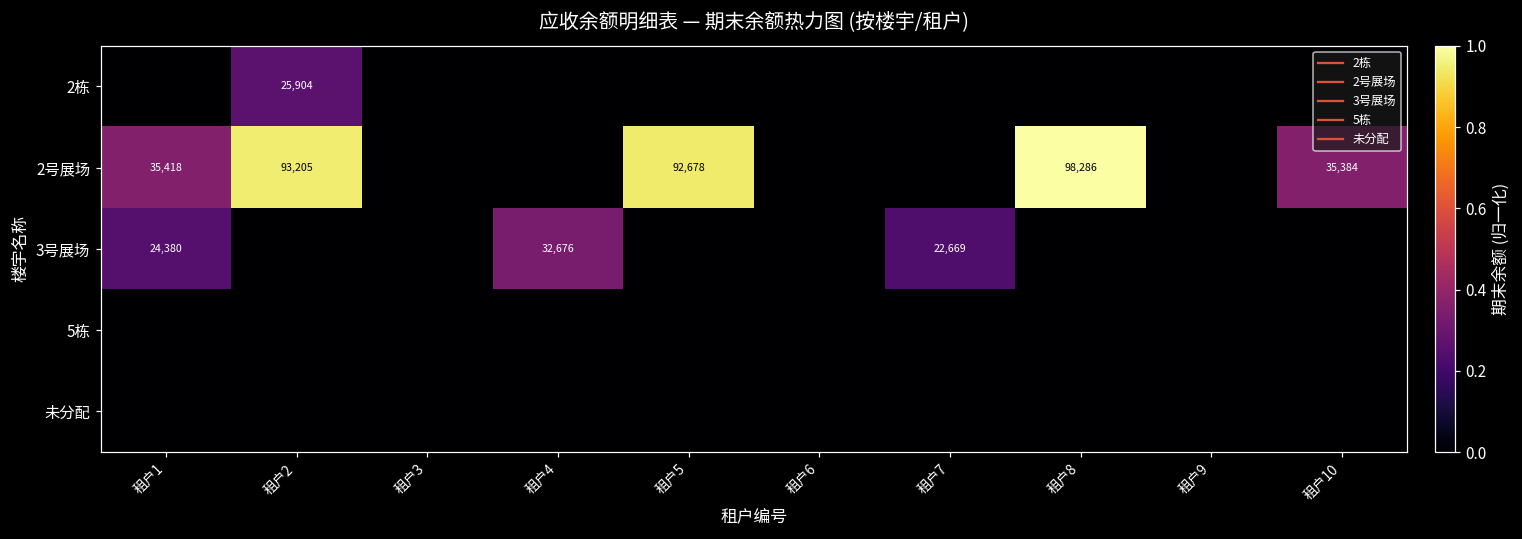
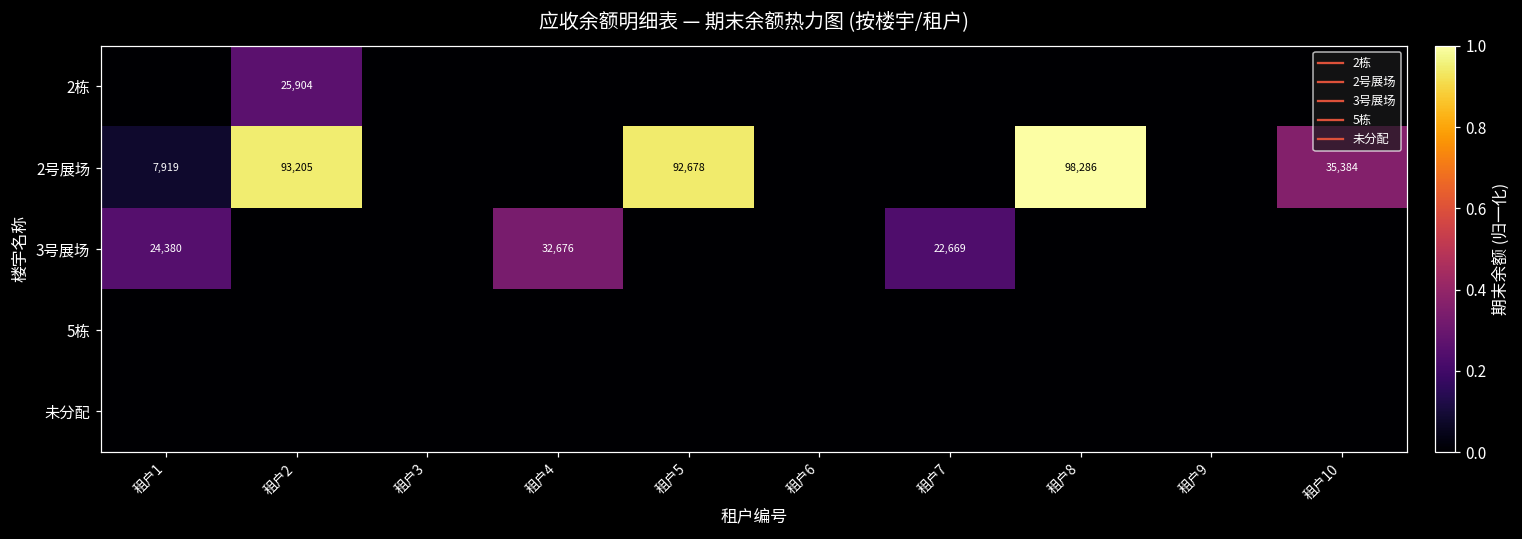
  {
    "2栋": {
      "租户2": "25,904"
    },
    "2号展场": {
-     "租户1": "35,418",
+     "租户1": "7,919",
      "租户2": "93,205",
      "租户5": "92,678",
      "租户8": "98,286",
      "租户10": "35,384"
    },
    "3号展场": {
      "租户1": "24,380",
      "租户4": "32,676",
      "租户7": "22,669"
    }
  }
